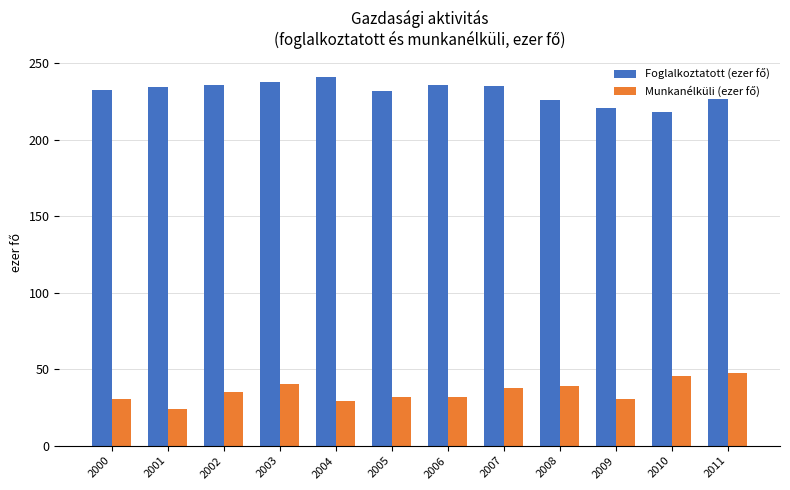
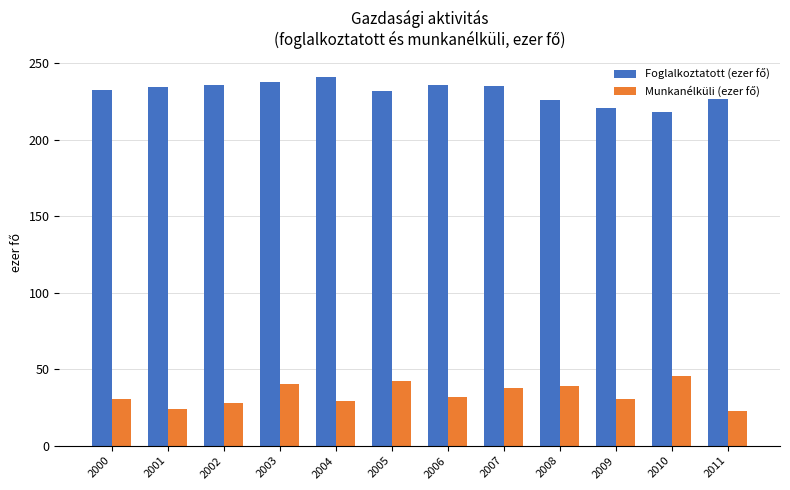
  {
    "Foglalkoztatott (ezer fő)": {
      "2000": 233,
      "2001": 234,
      "2002": 236,
      "2003": 238,
      "2004": 241,
      "2005": 232,
      "2006": 236,
      "2007": 235,
      "2008": 226,
      "2009": 221,
      "2010": 218,
      "2011": 227
    },
    "Munkanélküli (ezer fő)": {
      "2000": 31,
      "2001": 24,
-     "2002": 35,
+     "2002": 28,
      "2003": 41,
      "2004": 29,
-     "2005": 32,
+     "2005": 42,
      "2006": 32,
      "2007": 38,
      "2008": 39,
      "2009": 31,
      "2010": 46,
-     "2011": 47
+     "2011": 23
    }
  }
